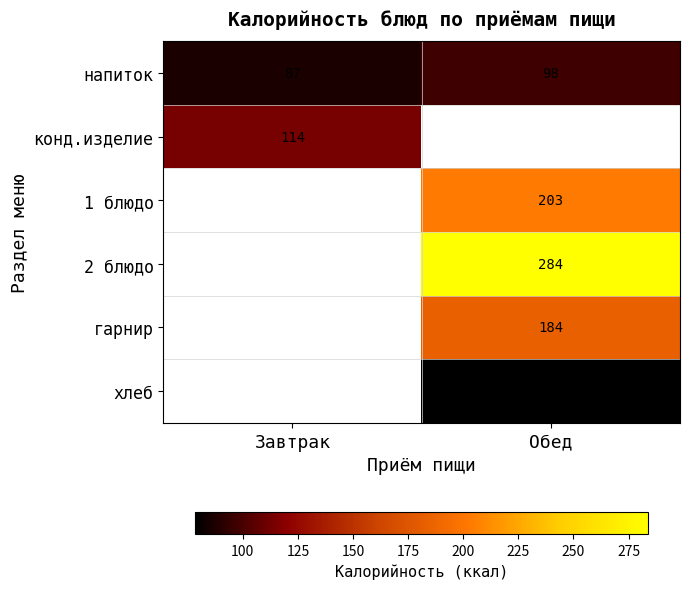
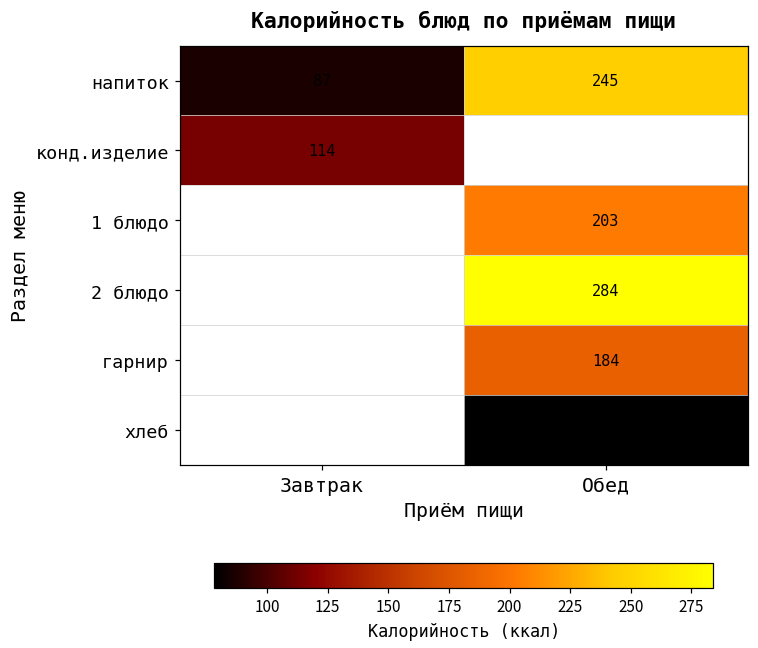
  {
    "напиток": {
-     "Обед": 98
+     "Обед": 245
    },
    "конд.изделие": {
      "Завтрак": 114
    },
    "1 блюдо": {
      "Обед": 203
    },
    "2 блюдо": {
      "Обед": 284
    },
    "гарнир": {
      "Обед": 184
    }
  }
